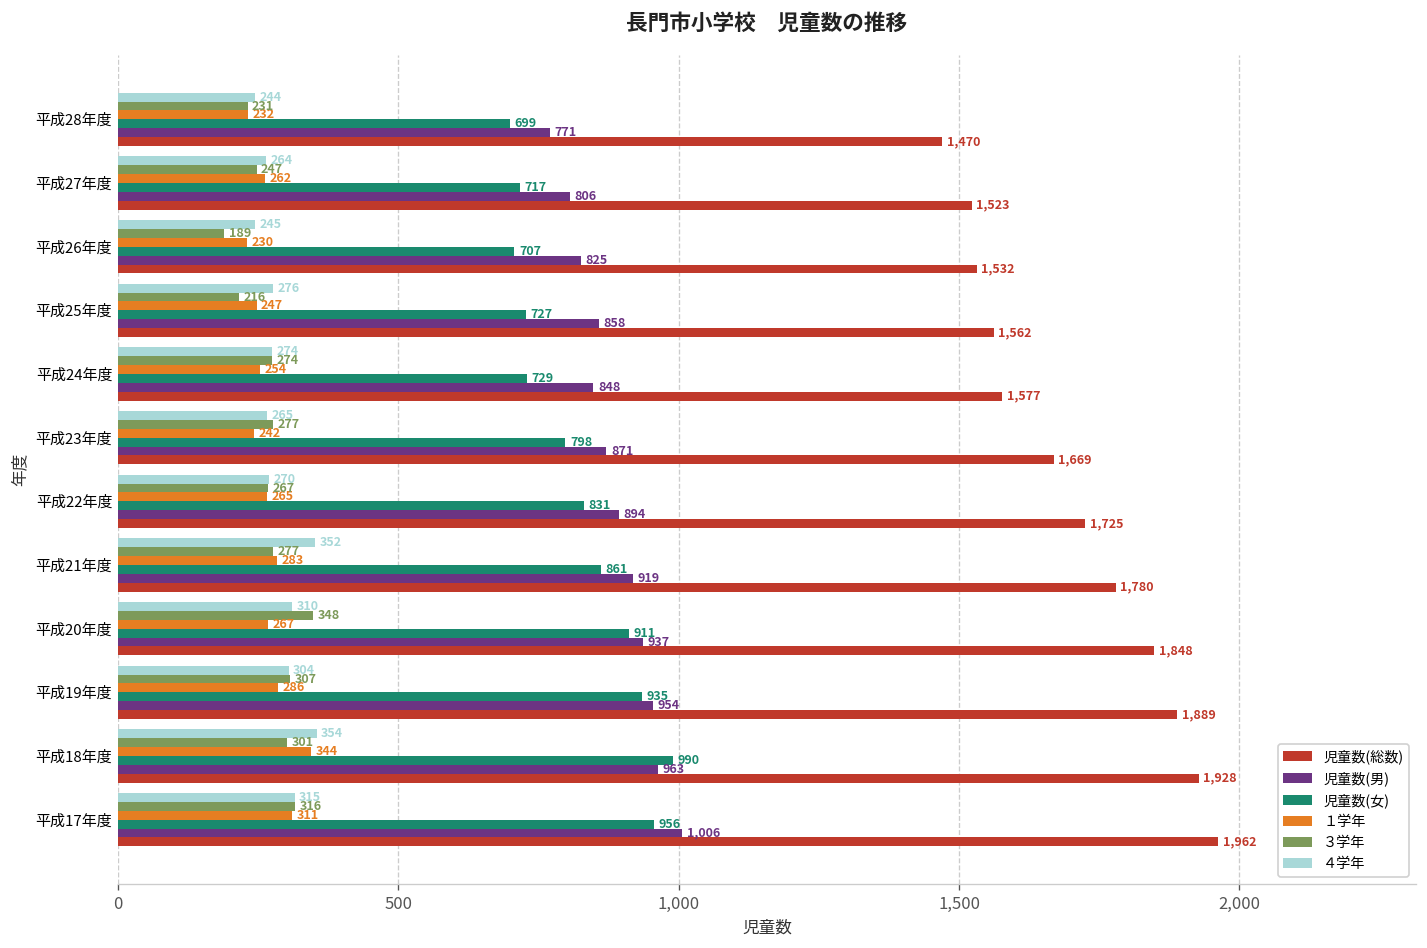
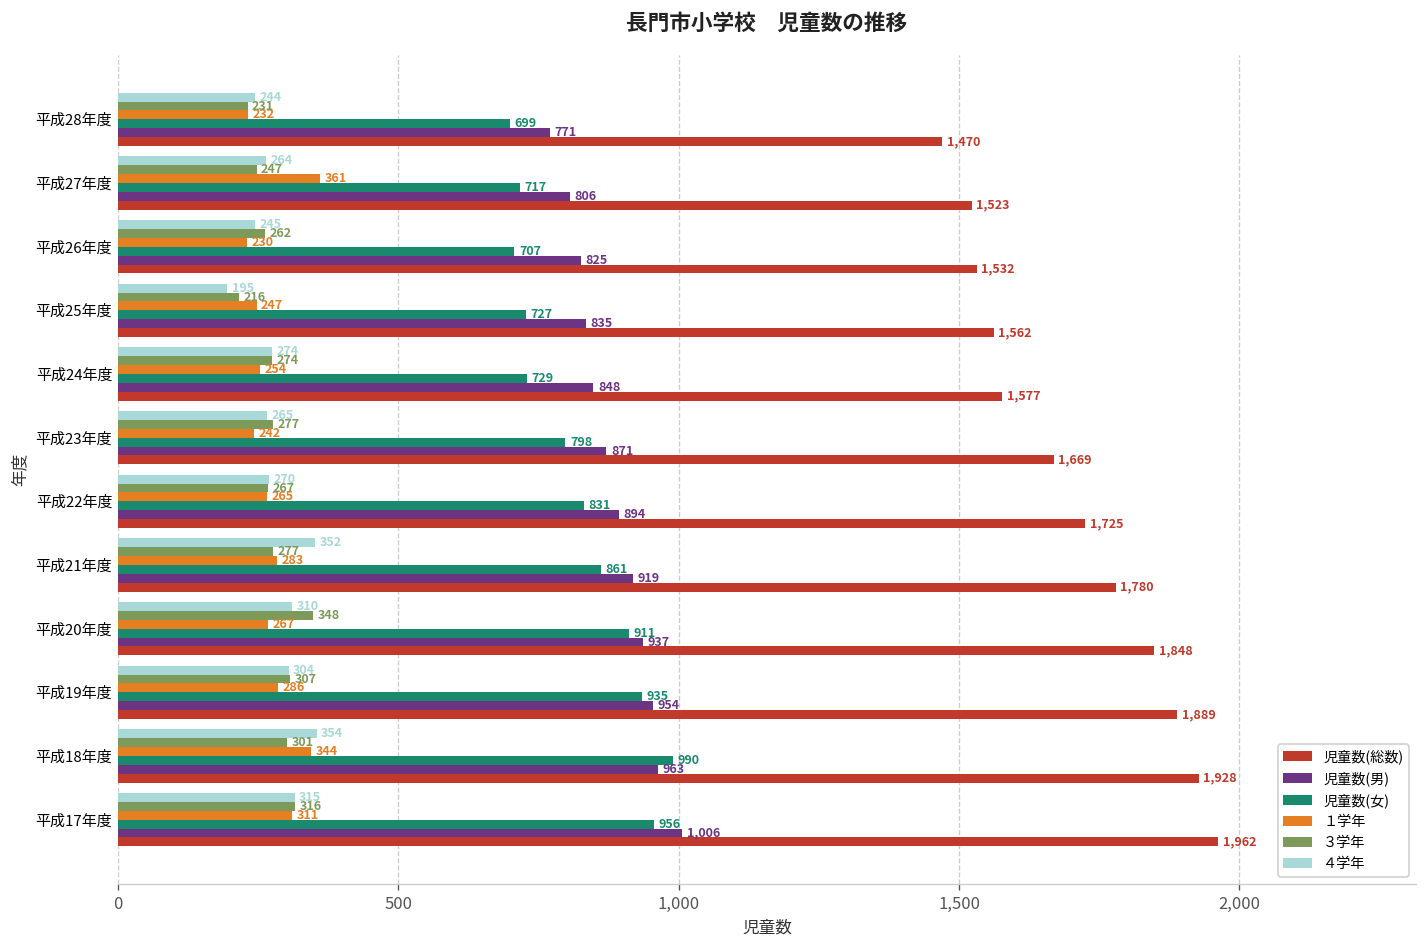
  {
    "児童数(総数)": {
      "平成28年度": "1,470",
      "平成27年度": "1,523",
      "平成26年度": "1,532",
      "平成25年度": "1,562",
      "平成24年度": "1,577",
      "平成23年度": "1,669",
      "平成22年度": "1,725",
      "平成21年度": "1,780",
      "平成20年度": "1,848",
      "平成19年度": "1,889",
      "平成18年度": "1,928",
      "平成17年度": "1,962"
    },
    "児童数(男)": {
      "平成28年度": "771",
      "平成27年度": "806",
      "平成26年度": "825",
-     "平成25年度": "858",
+     "平成25年度": "835",
      "平成24年度": "848",
      "平成23年度": "871",
      "平成22年度": "894",
      "平成21年度": "919",
      "平成20年度": "937",
      "平成19年度": "954",
      "平成18年度": "963",
      "平成17年度": "1,006"
    },
    "児童数(女)": {
      "平成28年度": "699",
      "平成27年度": "717",
      "平成26年度": "707",
      "平成25年度": "727",
      "平成24年度": "729",
      "平成23年度": "798",
      "平成22年度": "831",
      "平成21年度": "861",
      "平成20年度": "911",
      "平成19年度": "935",
      "平成18年度": "990",
      "平成17年度": "956"
    },
    "１学年": {
-     "平成27年度": "262",
+     "平成27年度": "361",
      "平成26年度": "230",
      "平成25年度": "247",
      "平成24年度": "254",
      "平成23年度": "242",
      "平成20年度": "267",
      "平成19年度": "286",
      "平成18年度": "344"
    },
    "３学年": {
      "平成27年度": "247",
-     "平成26年度": "189",
+     "平成26年度": "262",
      "平成25年度": "216",
      "平成20年度": "348",
      "平成18年度": "301"
    },
    "４学年": {
      "平成27年度": "264",
      "平成26年度": "245",
-     "平成25年度": "276",
+     "平成25年度": "195",
      "平成21年度": "352",
      "平成20年度": "310",
      "平成18年度": "354"
    }
  }
